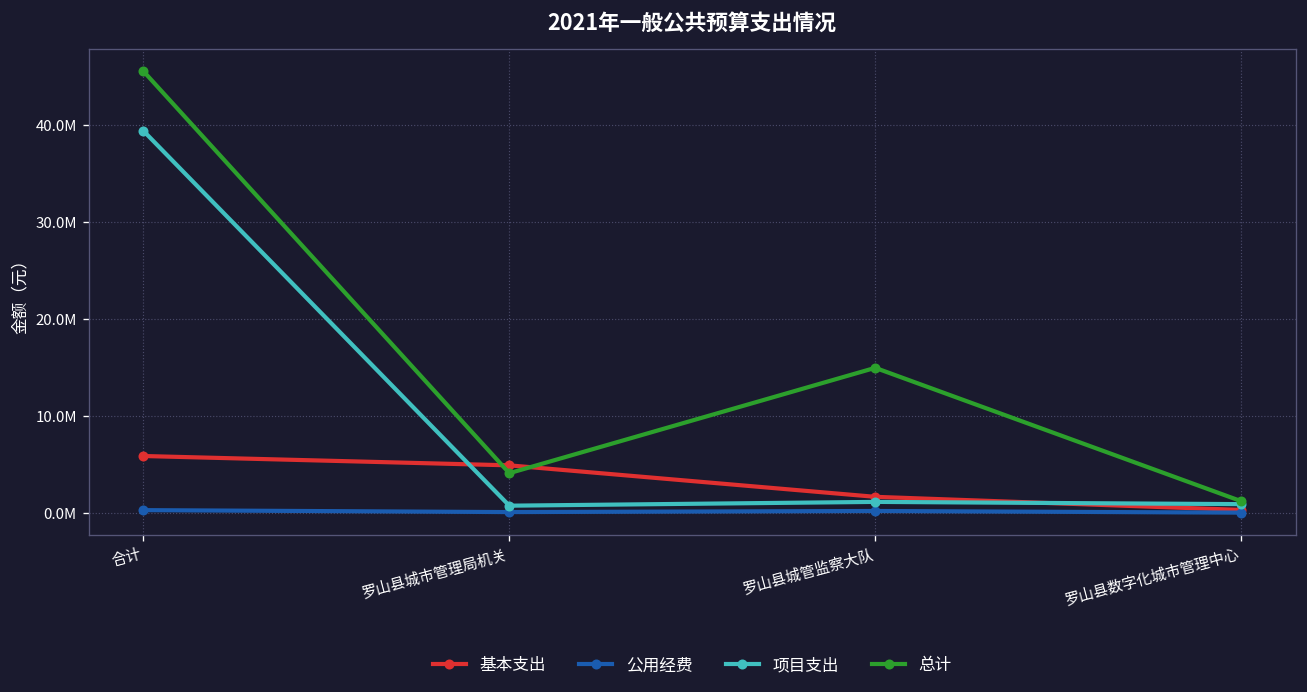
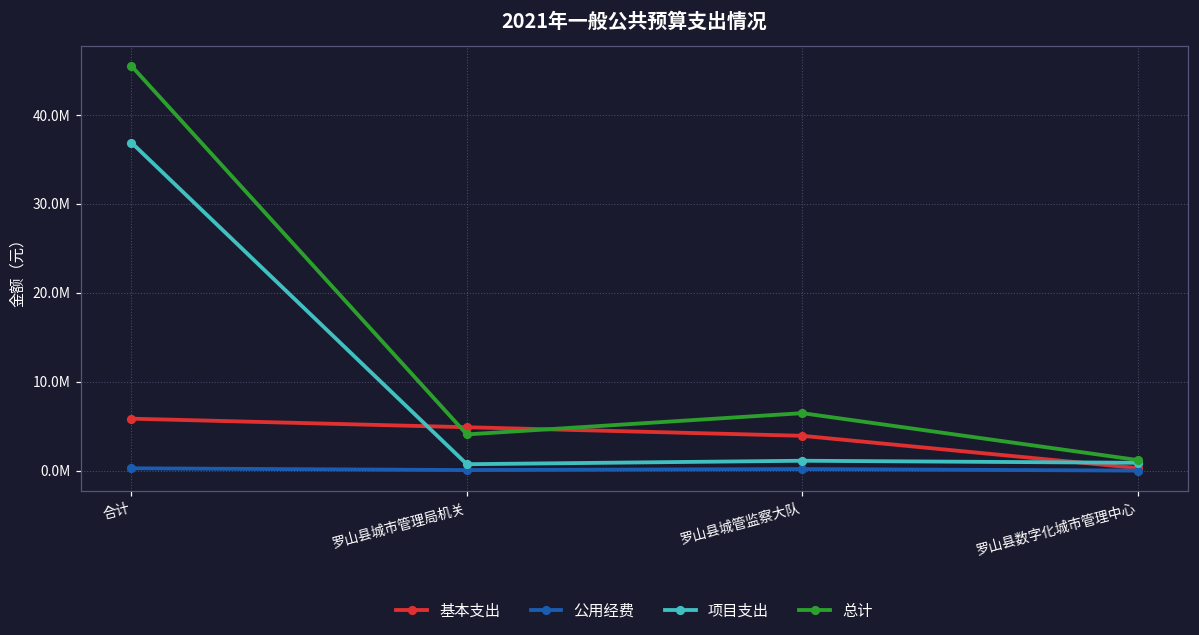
  {
    "基本支出": {
      "合计": 6000000,
      "罗山县城市管理局机关": 5000000,
-     "罗山县城管监察大队": 2000000
+     "罗山县城管监察大队": 4000000
    },
    "公用经费": {
      "合计": 0,
      "罗山县城市管理局机关": 0,
      "罗山县城管监察大队": 0
    },
    "项目支出": {
-     "合计": 39000000,
+     "合计": 37000000,
      "罗山县城市管理局机关": 1000000,
      "罗山县城管监察大队": 1000000
    },
    "总计": {
      "合计": 46000000,
      "罗山县城市管理局机关": 4000000,
-     "罗山县城管监察大队": 15000000
+     "罗山县城管监察大队": 6000000
    }
  }
